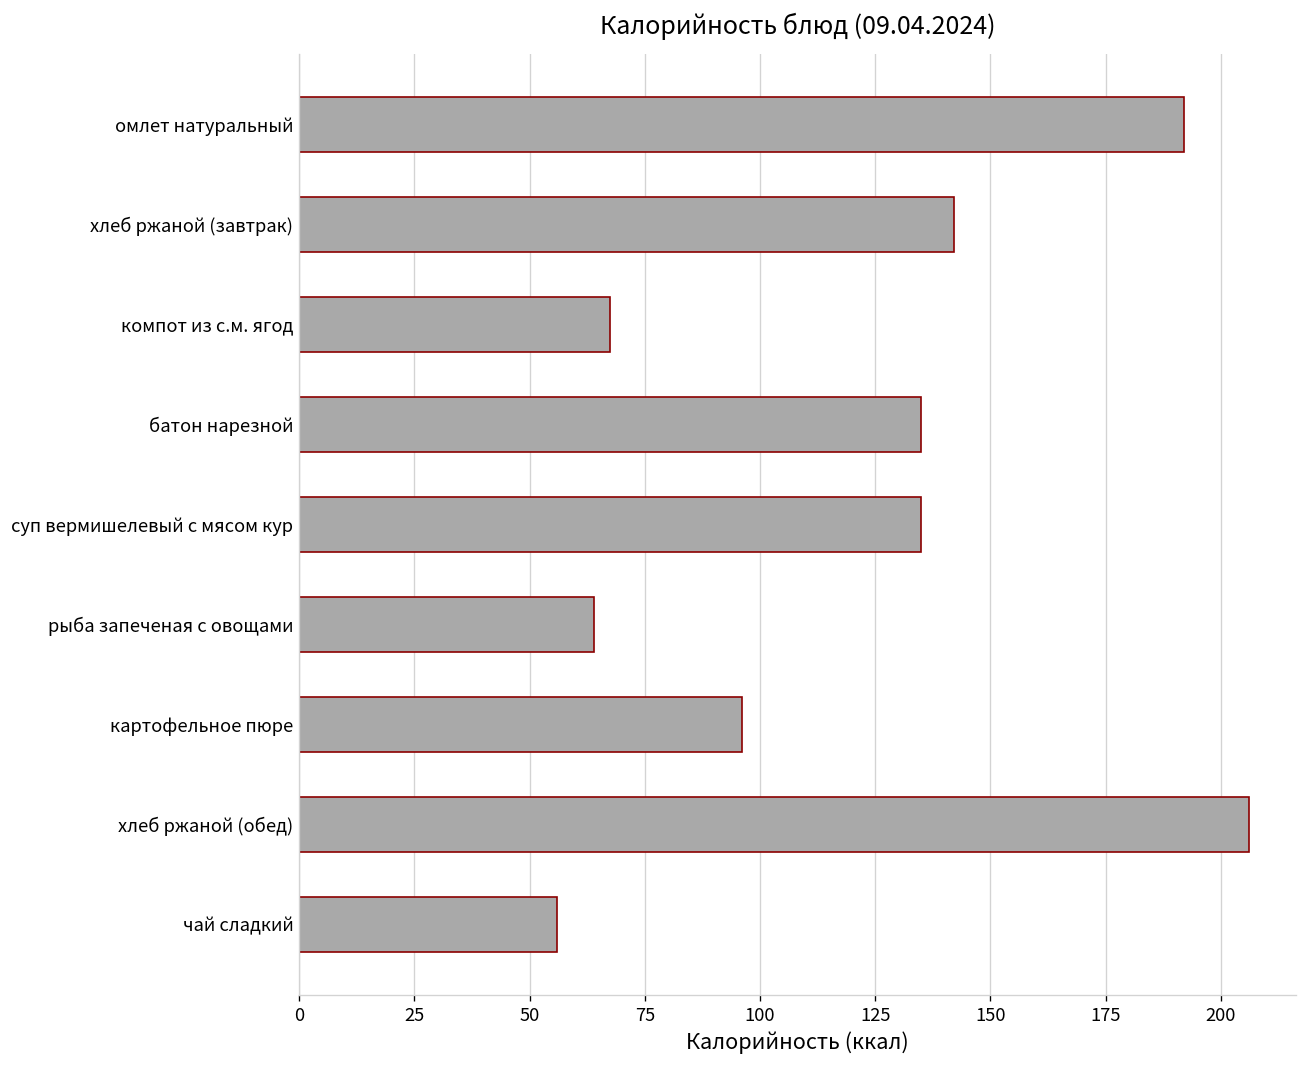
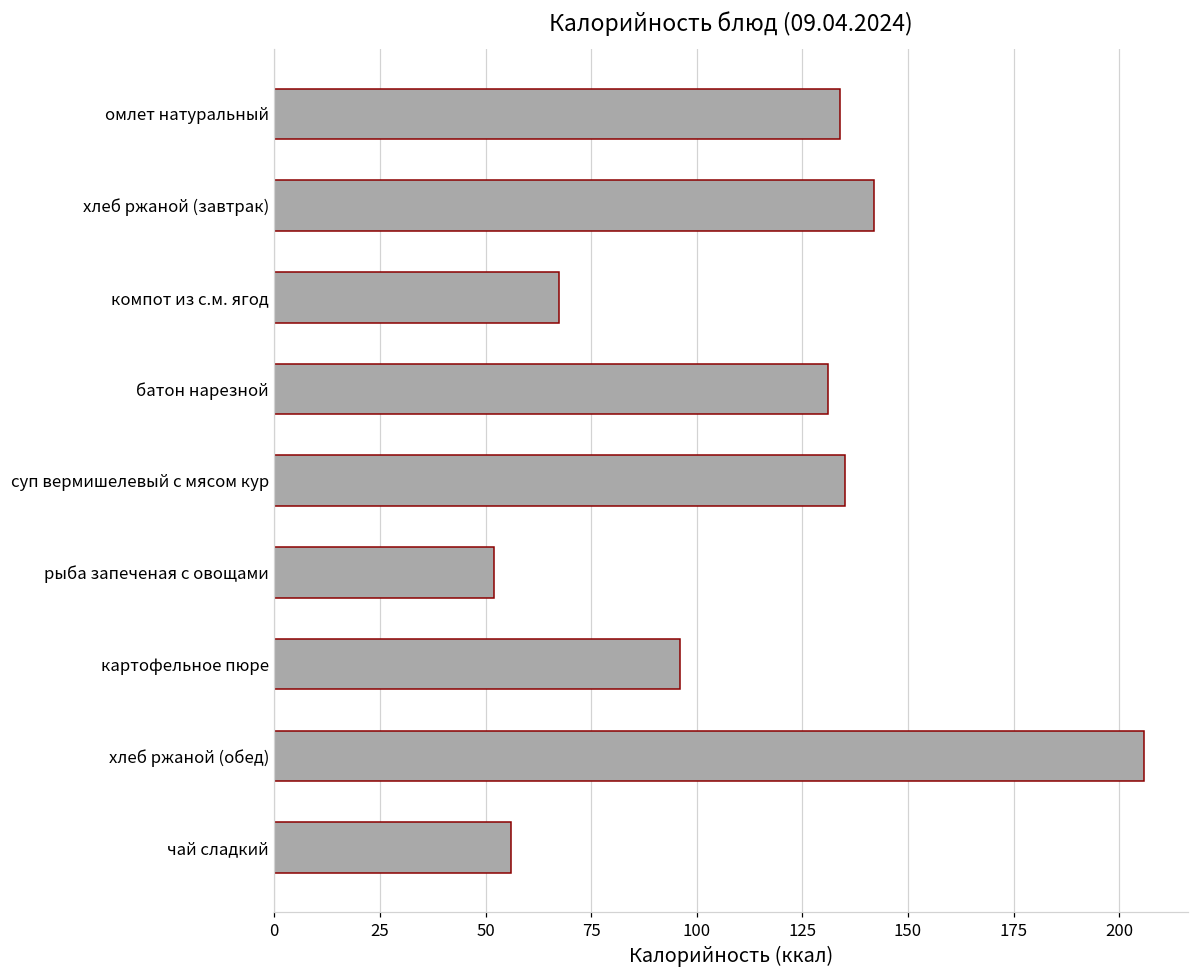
  {
-   "омлет натуральный": 192,
+   "омлет натуральный": 134,
    "хлеб ржаной (завтрак)": 142,
    "компот из с.м. ягод": 67,
-   "батон нарезной": 135,
+   "батон нарезной": 131,
    "суп вермишелевый с мясом кур": 135,
-   "рыба запеченая с овощами": 64,
+   "рыба запеченая с овощами": 52,
    "картофельное пюре": 96,
    "хлеб ржаной (обед)": 206,
    "чай сладкий": 56
  }
